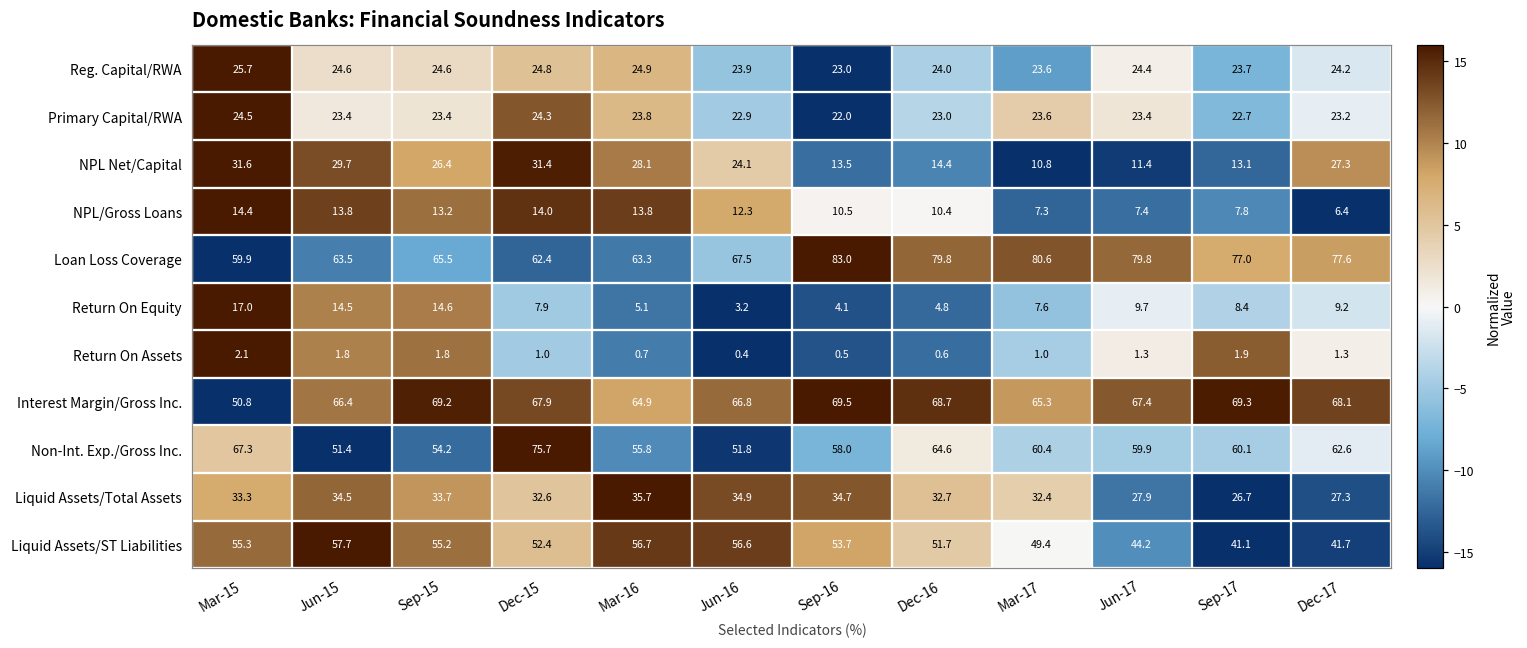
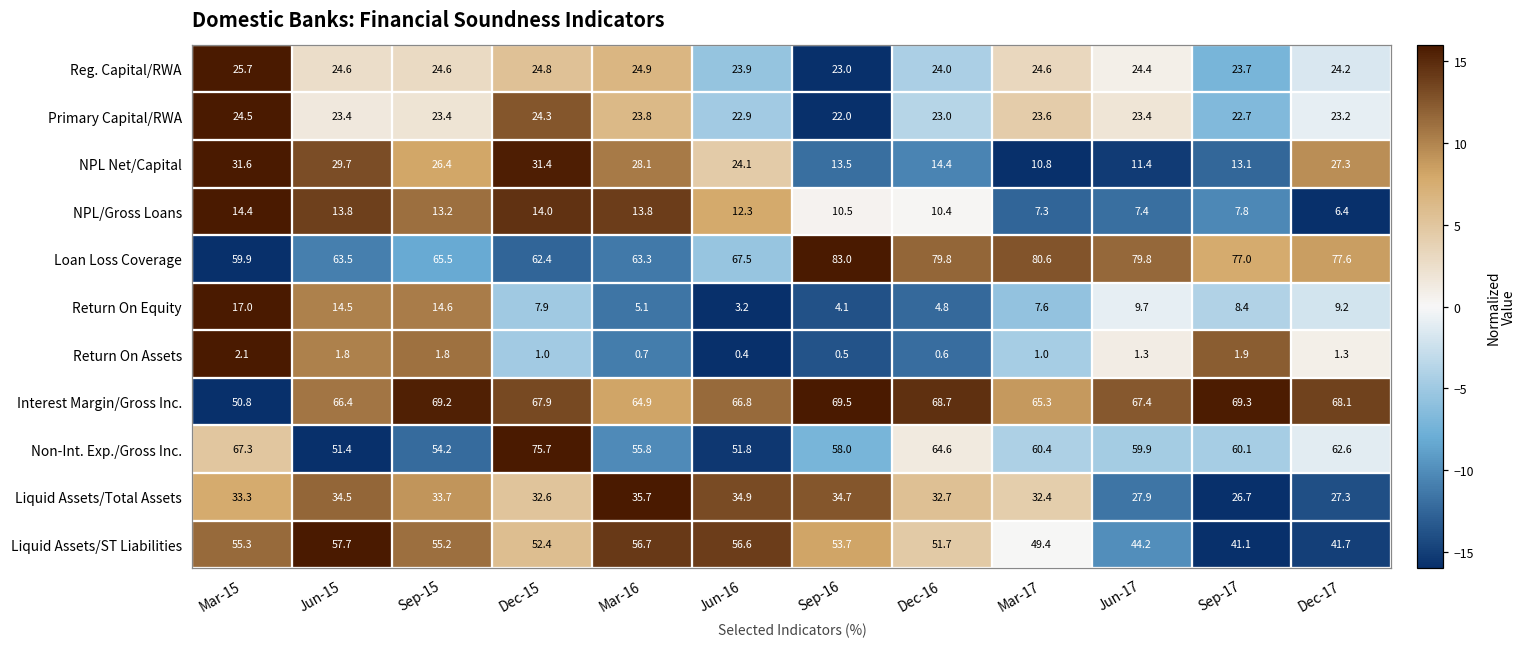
  {
    "Reg. Capital/RWA": {
      "Mar-15": 25.7,
      "Jun-15": 24.6,
      "Sep-15": 24.6,
      "Dec-15": 24.8,
      "Mar-16": 24.9,
      "Jun-16": 23.9,
      "Sep-16": 23.0,
      "Dec-16": 24.0,
-     "Mar-17": 23.6,
+     "Mar-17": 24.6,
      "Jun-17": 24.4,
      "Sep-17": 23.7,
      "Dec-17": 24.2
    },
    "Primary Capital/RWA": {
      "Mar-15": 24.5,
      "Jun-15": 23.4,
      "Sep-15": 23.4,
      "Dec-15": 24.3,
      "Mar-16": 23.8,
      "Jun-16": 22.9,
      "Sep-16": 22.0,
      "Dec-16": 23.0,
      "Mar-17": 23.6,
      "Jun-17": 23.4,
      "Sep-17": 22.7,
      "Dec-17": 23.2
    },
    "NPL Net/Capital": {
      "Mar-15": 31.6,
      "Jun-15": 29.7,
      "Sep-15": 26.4,
      "Dec-15": 31.4,
      "Mar-16": 28.1,
      "Jun-16": 24.1,
      "Sep-16": 13.5,
      "Dec-16": 14.4,
      "Mar-17": 10.8,
      "Jun-17": 11.4,
      "Sep-17": 13.1,
      "Dec-17": 27.3
    },
    "NPL/Gross Loans": {
      "Mar-15": 14.4,
      "Jun-15": 13.8,
      "Sep-15": 13.2,
      "Dec-15": 14.0,
      "Mar-16": 13.8,
      "Jun-16": 12.3,
      "Sep-16": 10.5,
      "Dec-16": 10.4,
      "Mar-17": 7.3,
      "Jun-17": 7.4,
      "Sep-17": 7.8,
      "Dec-17": 6.4
    },
    "Loan Loss Coverage": {
      "Mar-15": 59.9,
      "Jun-15": 63.5,
      "Sep-15": 65.5,
      "Dec-15": 62.4,
      "Mar-16": 63.3,
      "Jun-16": 67.5,
      "Sep-16": 83.0,
      "Dec-16": 79.8,
      "Mar-17": 80.6,
      "Jun-17": 79.8,
      "Sep-17": 77.0,
      "Dec-17": 77.6
    },
    "Return On Equity": {
      "Mar-15": 17.0,
      "Jun-15": 14.5,
      "Sep-15": 14.6,
      "Dec-15": 7.9,
      "Mar-16": 5.1,
      "Jun-16": 3.2,
      "Sep-16": 4.1,
      "Dec-16": 4.8,
      "Mar-17": 7.6,
      "Jun-17": 9.7,
      "Sep-17": 8.4,
      "Dec-17": 9.2
    },
    "Return On Assets": {
      "Mar-15": 2.1,
      "Jun-15": 1.8,
      "Sep-15": 1.8,
      "Dec-15": 1.0,
      "Mar-16": 0.7,
      "Jun-16": 0.4,
      "Sep-16": 0.5,
      "Dec-16": 0.6,
      "Mar-17": 1.0,
      "Jun-17": 1.3,
      "Sep-17": 1.9,
      "Dec-17": 1.3
    },
    "Interest Margin/Gross Inc.": {
      "Mar-15": 50.8,
      "Jun-15": 66.4,
      "Sep-15": 69.2,
      "Dec-15": 67.9,
      "Mar-16": 64.9,
      "Jun-16": 66.8,
      "Sep-16": 69.5,
      "Dec-16": 68.7,
      "Mar-17": 65.3,
      "Jun-17": 67.4,
      "Sep-17": 69.3,
      "Dec-17": 68.1
    },
    "Non-Int. Exp./Gross Inc.": {
      "Mar-15": 67.3,
      "Jun-15": 51.4,
      "Sep-15": 54.2,
      "Dec-15": 75.7,
      "Mar-16": 55.8,
      "Jun-16": 51.8,
      "Sep-16": 58.0,
      "Dec-16": 64.6,
      "Mar-17": 60.4,
      "Jun-17": 59.9,
      "Sep-17": 60.1,
      "Dec-17": 62.6
    },
    "Liquid Assets/Total Assets": {
      "Mar-15": 33.3,
      "Jun-15": 34.5,
      "Sep-15": 33.7,
      "Dec-15": 32.6,
      "Mar-16": 35.7,
      "Jun-16": 34.9,
      "Sep-16": 34.7,
      "Dec-16": 32.7,
      "Mar-17": 32.4,
      "Jun-17": 27.9,
      "Sep-17": 26.7,
      "Dec-17": 27.3
    },
    "Liquid Assets/ST Liabilities": {
      "Mar-15": 55.3,
      "Jun-15": 57.7,
      "Sep-15": 55.2,
      "Dec-15": 52.4,
      "Mar-16": 56.7,
      "Jun-16": 56.6,
      "Sep-16": 53.7,
      "Dec-16": 51.7,
      "Mar-17": 49.4,
      "Jun-17": 44.2,
      "Sep-17": 41.1,
      "Dec-17": 41.7
    }
  }
